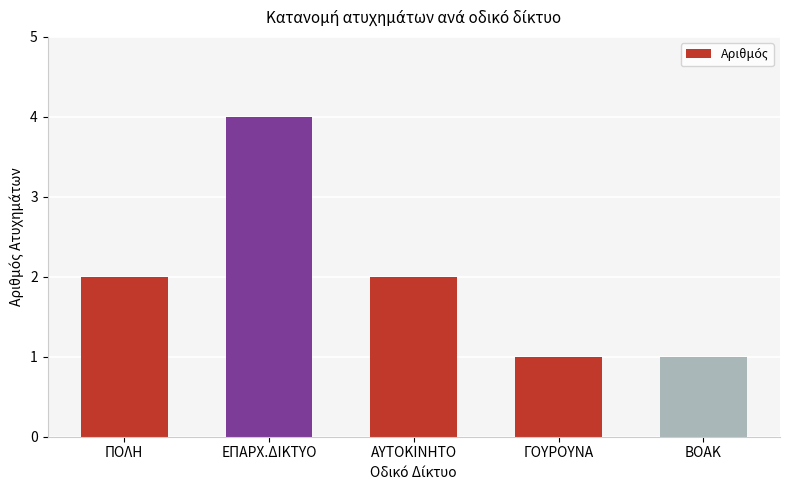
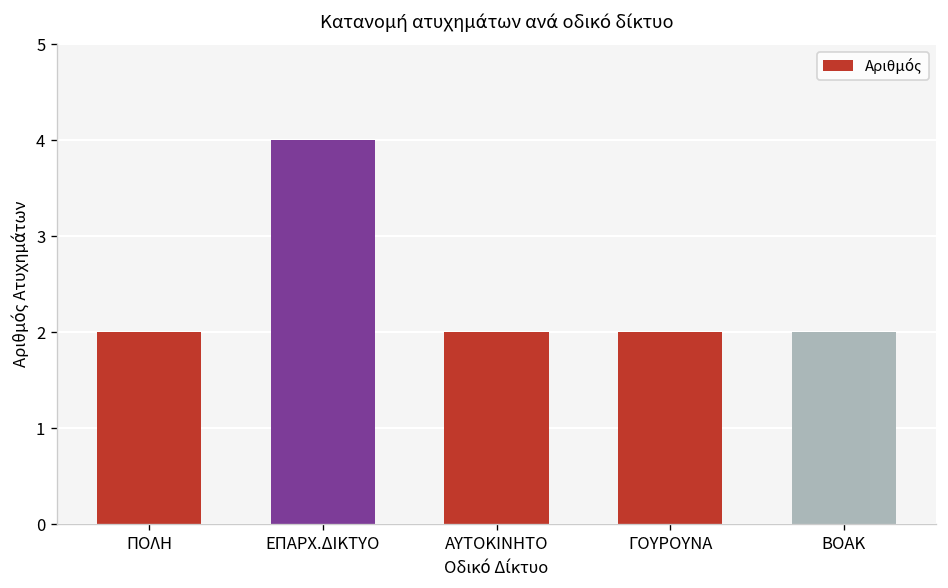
  {
    "ΠΟΛΗ": 2,
    "ΕΠΑΡΧ.ΔΙΚΤΥΟ": 4,
    "ΑΥΤΟΚΙΝΗΤΟ": 2,
-   "ΓΟΥΡΟΥΝΑ": 1,
-   "ΒΟΑΚ": 1
+   "ΓΟΥΡΟΥΝΑ": 2,
+   "ΒΟΑΚ": 2
  }
